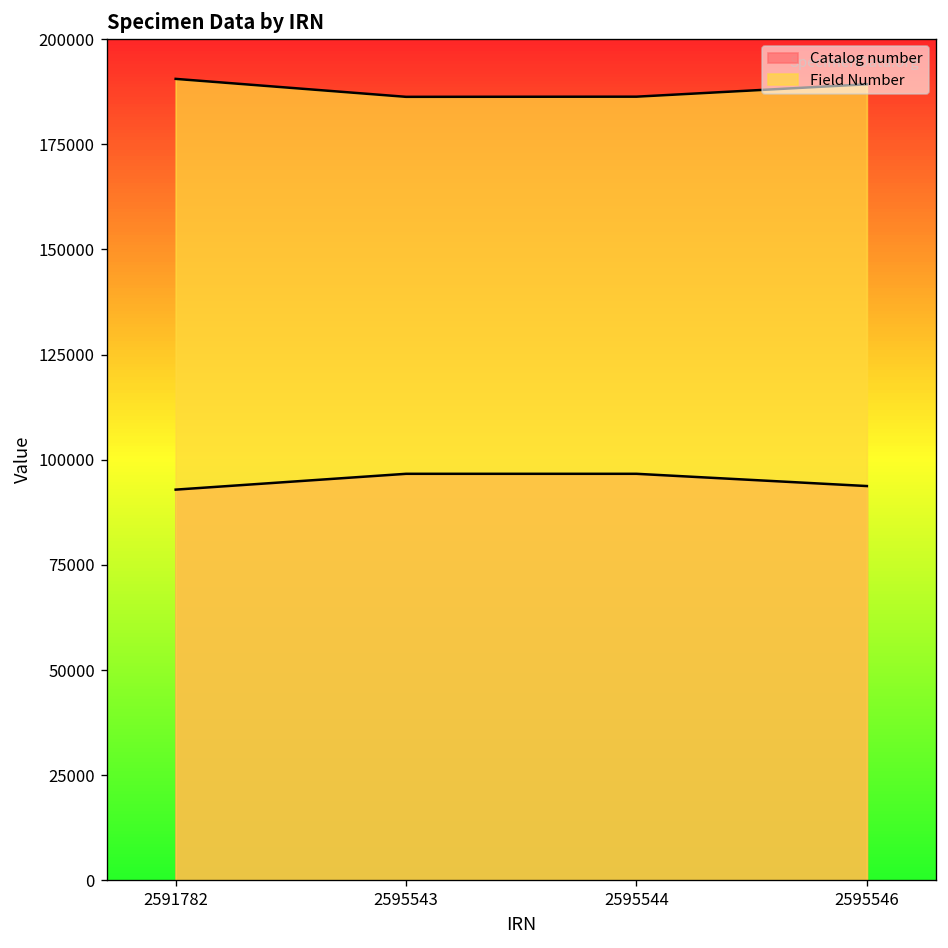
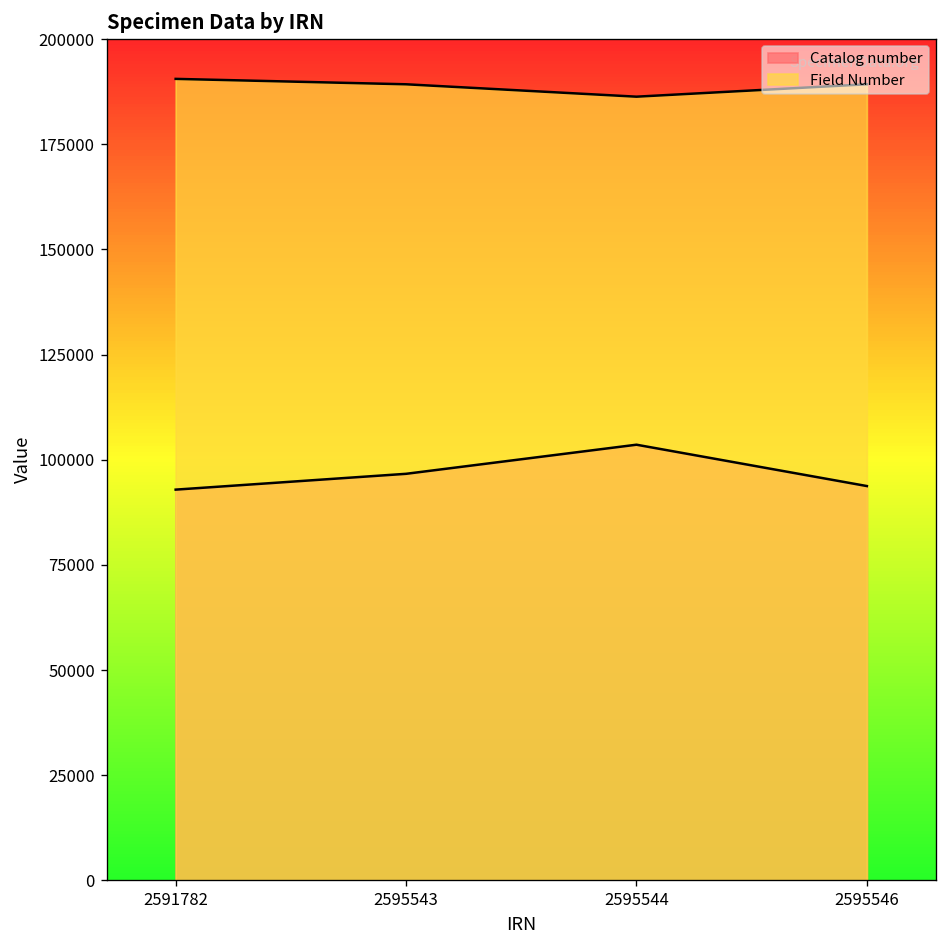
  {
    "Catalog number": {
      "2591782": 93000,
      "2595543": 97000,
-     "2595544": 97000,
+     "2595544": 104000,
      "2595546": 94000
    },
    "Field Number": {
      "2591782": 191000,
-     "2595543": 186000,
+     "2595543": 189000,
      "2595544": 186000
    }
  }
